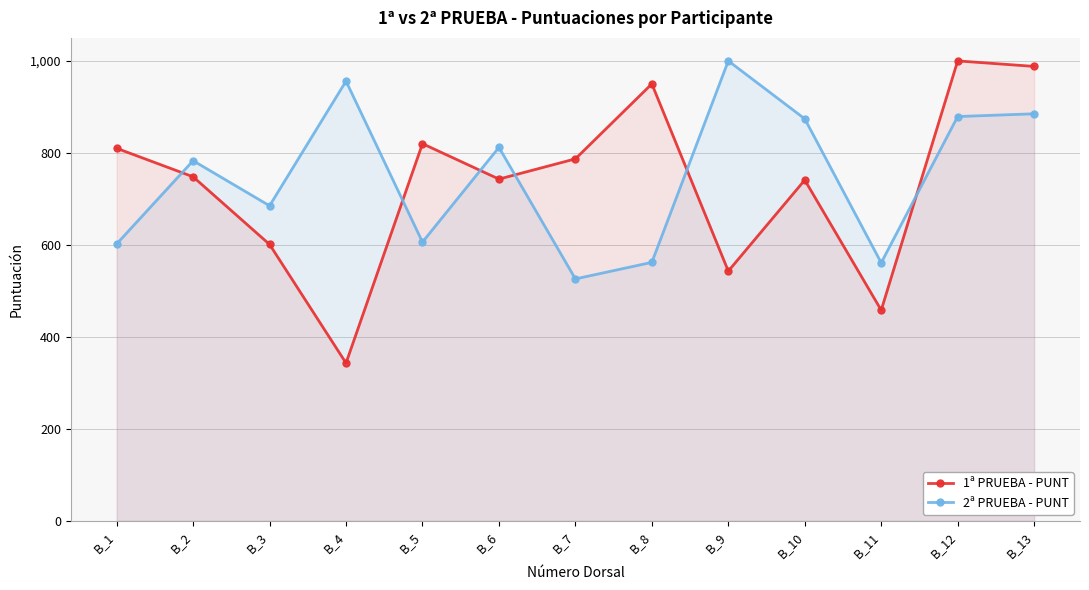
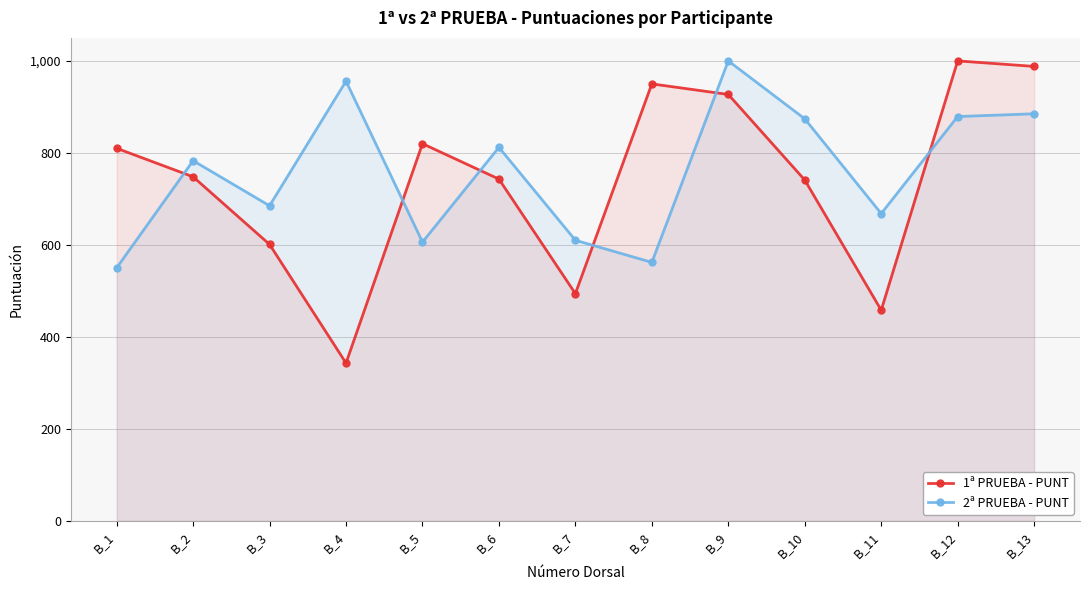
  {
    "1ª PRUEBA - PUNT": {
      "B_1": "810",
      "B_2": "750",
      "B_3": "600",
      "B_4": "340",
      "B_5": "820",
      "B_6": "740",
-     "B_7": "790",
+     "B_7": "490",
      "B_8": "950",
-     "B_9": "540",
+     "B_9": "930",
      "B_10": "740",
      "B_11": "460",
      "B_12": "1,000",
      "B_13": "990"
    },
    "2ª PRUEBA - PUNT": {
-     "B_1": "600",
+     "B_1": "550",
      "B_2": "780",
      "B_3": "690",
      "B_4": "960",
      "B_5": "610",
      "B_6": "810",
-     "B_7": "530",
+     "B_7": "610",
      "B_8": "560",
      "B_9": "1,000",
      "B_10": "870",
-     "B_11": "560",
+     "B_11": "670",
      "B_12": "880",
      "B_13": "890"
    }
  }
